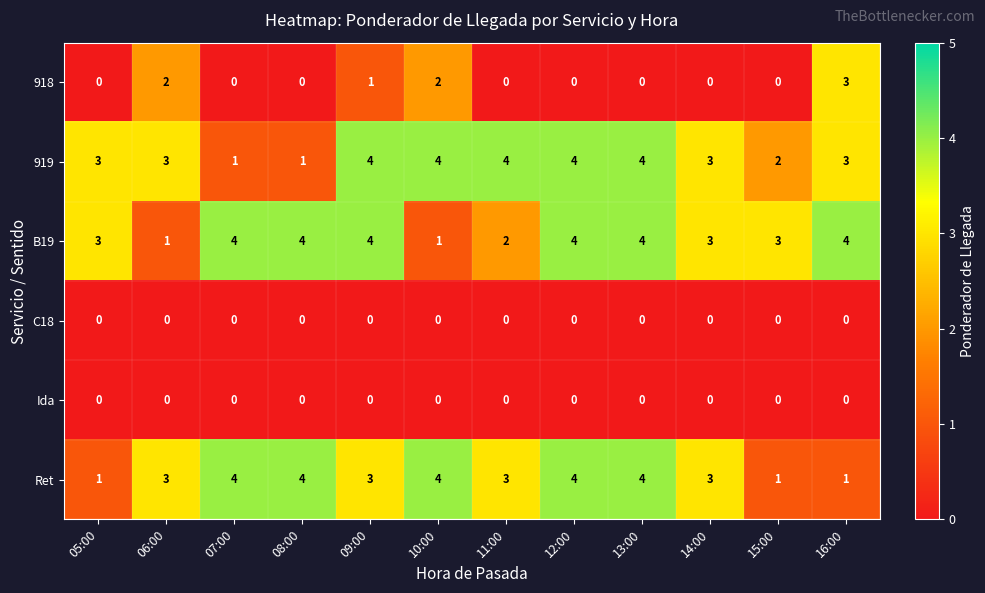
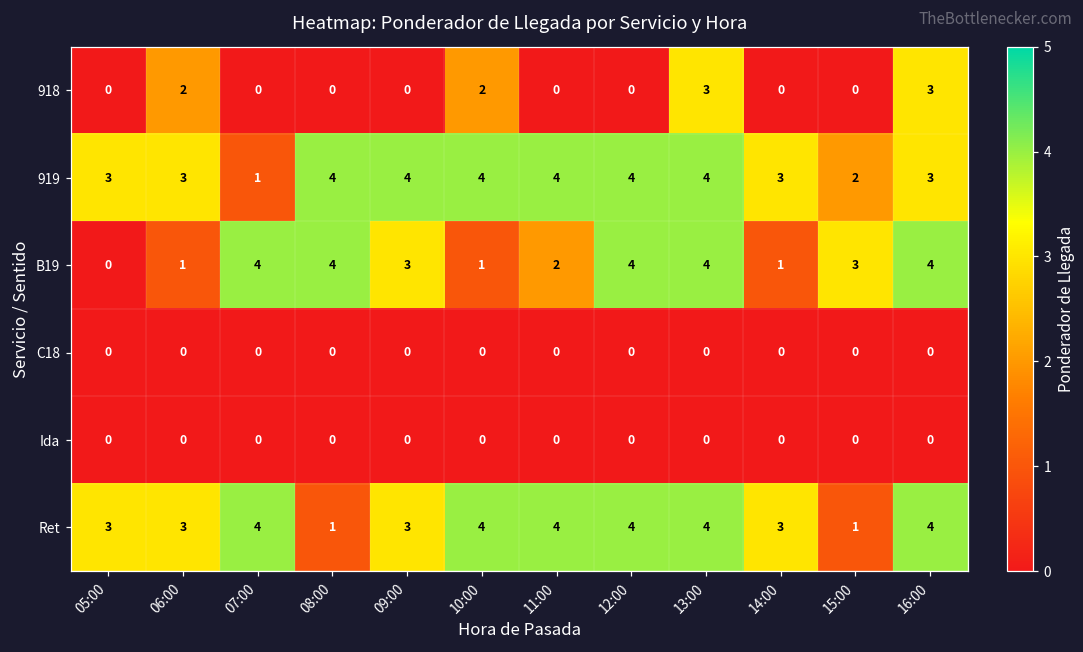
  {
    "918": {
      "05:00": 0,
      "06:00": 2,
      "07:00": 0,
      "08:00": 0,
-     "09:00": 1,
+     "09:00": 0,
      "10:00": 2,
      "11:00": 0,
      "12:00": 0,
-     "13:00": 0,
+     "13:00": 3,
      "14:00": 0,
      "15:00": 0,
      "16:00": 3
    },
    "919": {
      "05:00": 3,
      "06:00": 3,
      "07:00": 1,
-     "08:00": 1,
+     "08:00": 4,
      "09:00": 4,
      "10:00": 4,
      "11:00": 4,
      "12:00": 4,
      "13:00": 4,
      "14:00": 3,
      "15:00": 2,
      "16:00": 3
    },
    "B19": {
-     "05:00": 3,
+     "05:00": 0,
      "06:00": 1,
      "07:00": 4,
      "08:00": 4,
-     "09:00": 4,
+     "09:00": 3,
      "10:00": 1,
      "11:00": 2,
      "12:00": 4,
      "13:00": 4,
-     "14:00": 3,
+     "14:00": 1,
      "15:00": 3,
      "16:00": 4
    },
    "C18": {
      "05:00": 0,
      "06:00": 0,
      "07:00": 0,
      "08:00": 0,
      "09:00": 0,
      "10:00": 0,
      "11:00": 0,
      "12:00": 0,
      "13:00": 0,
      "14:00": 0,
      "15:00": 0,
      "16:00": 0
    },
    "Ida": {
      "05:00": 0,
      "06:00": 0,
      "07:00": 0,
      "08:00": 0,
      "09:00": 0,
      "10:00": 0,
      "11:00": 0,
      "12:00": 0,
      "13:00": 0,
      "14:00": 0,
      "15:00": 0,
      "16:00": 0
    },
    "Ret": {
-     "05:00": 1,
+     "05:00": 3,
      "06:00": 3,
      "07:00": 4,
-     "08:00": 4,
+     "08:00": 1,
      "09:00": 3,
      "10:00": 4,
-     "11:00": 3,
+     "11:00": 4,
      "12:00": 4,
      "13:00": 4,
      "14:00": 3,
      "15:00": 1,
-     "16:00": 1
+     "16:00": 4
    }
  }
